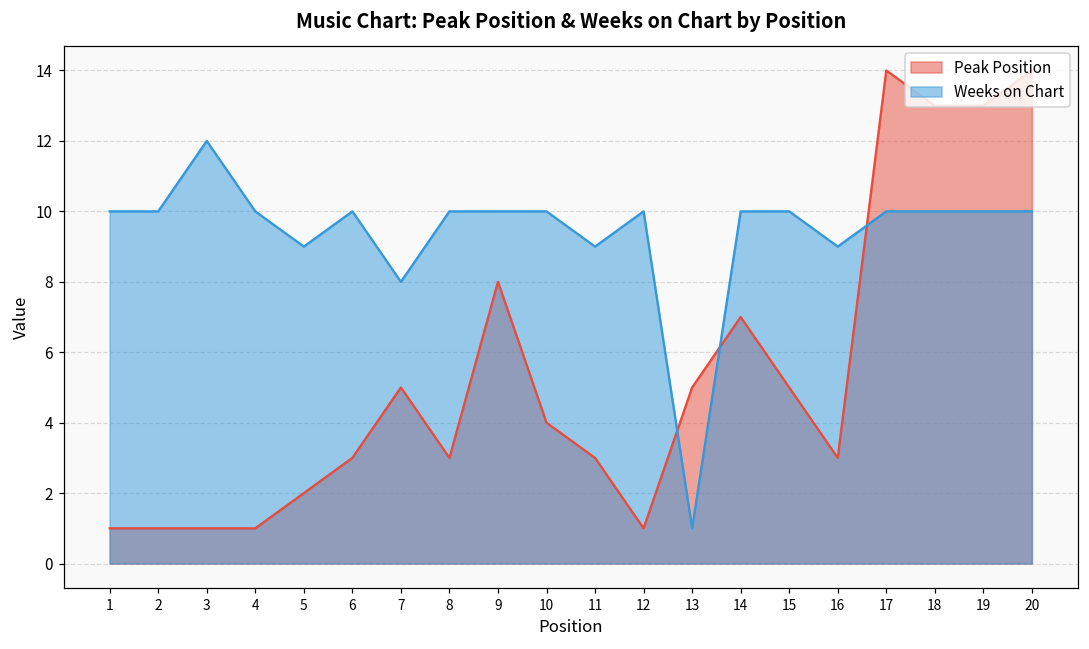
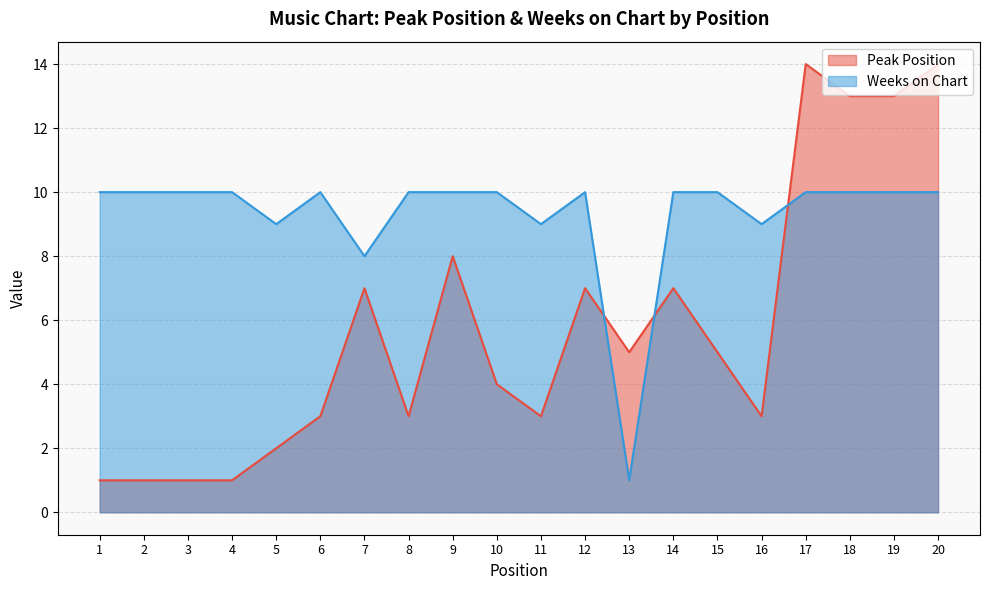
  {
    "Peak Position": {
      "1": 1,
      "2": 1,
      "3": 1,
      "4": 1,
      "5": 2,
      "6": 3,
-     "7": 5,
+     "7": 7,
      "8": 3,
      "9": 8,
      "10": 4,
      "11": 3,
-     "12": 1,
+     "12": 7,
      "13": 5,
      "14": 7,
      "15": 5,
      "16": 3,
      "17": 14,
      "18": 13,
      "19": 13
    },
    "Weeks on Chart": {
      "1": 10,
      "2": 10,
-     "3": 12,
+     "3": 10,
      "4": 10,
      "5": 9,
      "6": 10,
      "7": 8,
      "8": 10,
      "9": 10,
      "10": 10,
      "11": 9,
      "12": 10,
      "13": 1,
      "14": 10,
      "15": 10,
      "16": 9,
      "17": 10,
      "18": 10,
      "19": 10,
      "20": 10
    }
  }
